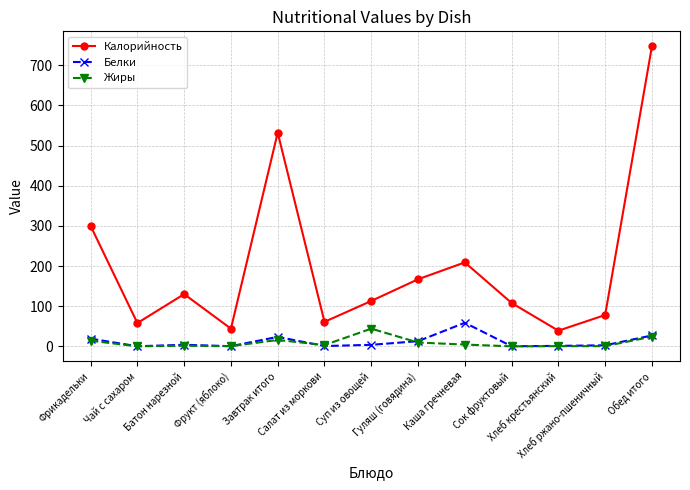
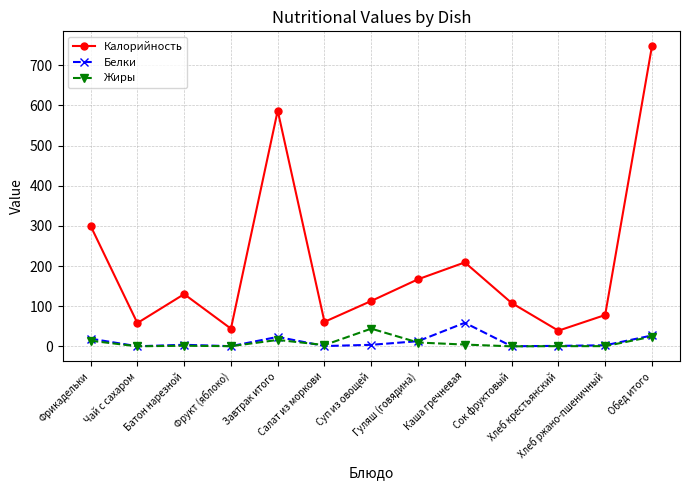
  {
    "Калорийность": {
      "Фрикадельки": 300,
      "Чай с сахаром": 60,
      "Батон нарезной": 130,
      "Фрукт (яблоко)": 40,
-     "Завтрак итого": 530,
+     "Завтрак итого": 590,
      "Салат из моркови": 60,
      "Суп из овощей": 110,
      "Гуляш (говядина)": 170,
      "Каша гречневая": 210,
      "Сок фруктовый": 110,
      "Хлеб крестьянский": 40,
      "Хлеб ржано-пшеничный": 80,
      "Обед итого": 750
    },
    "Белки": {
      "Завтрак итого": 20,
      "Суп из овощей": 0,
      "Каша гречневая": 60
    },
    "Жиры": {
      "Завтрак итого": 20,
      "Суп из овощей": 40,
      "Каша гречневая": 0
    }
  }
